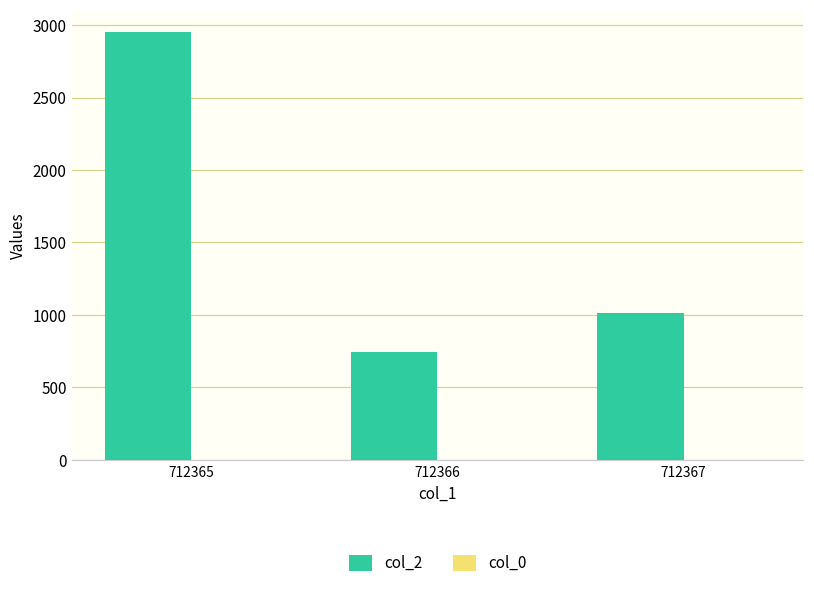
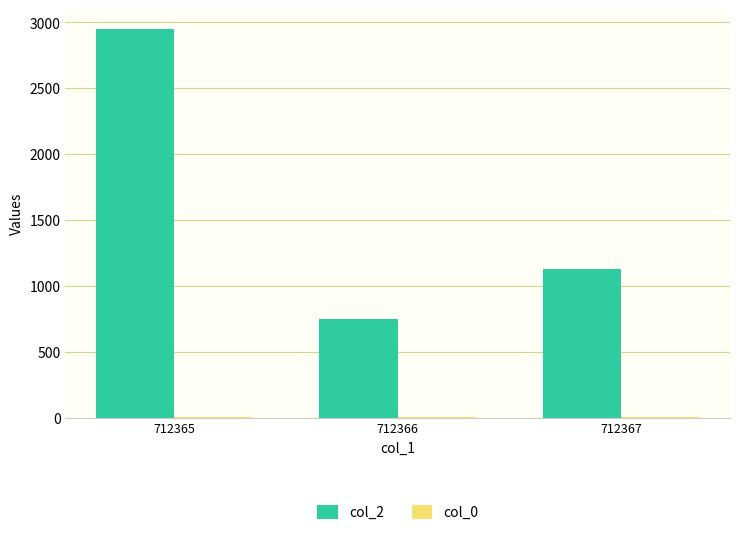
  {
    "col_2": {
      "712365": 2950,
      "712366": 750,
-     "712367": 1010
+     "712367": 1130
    }
  }
